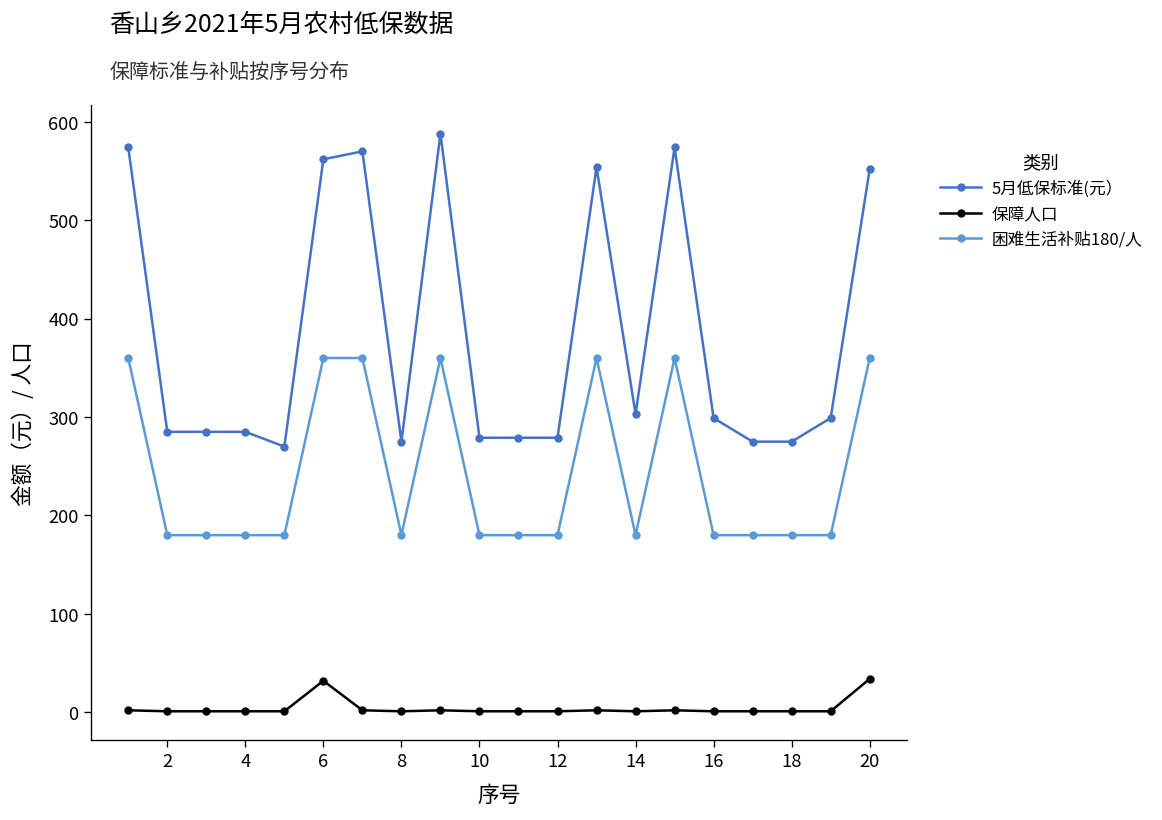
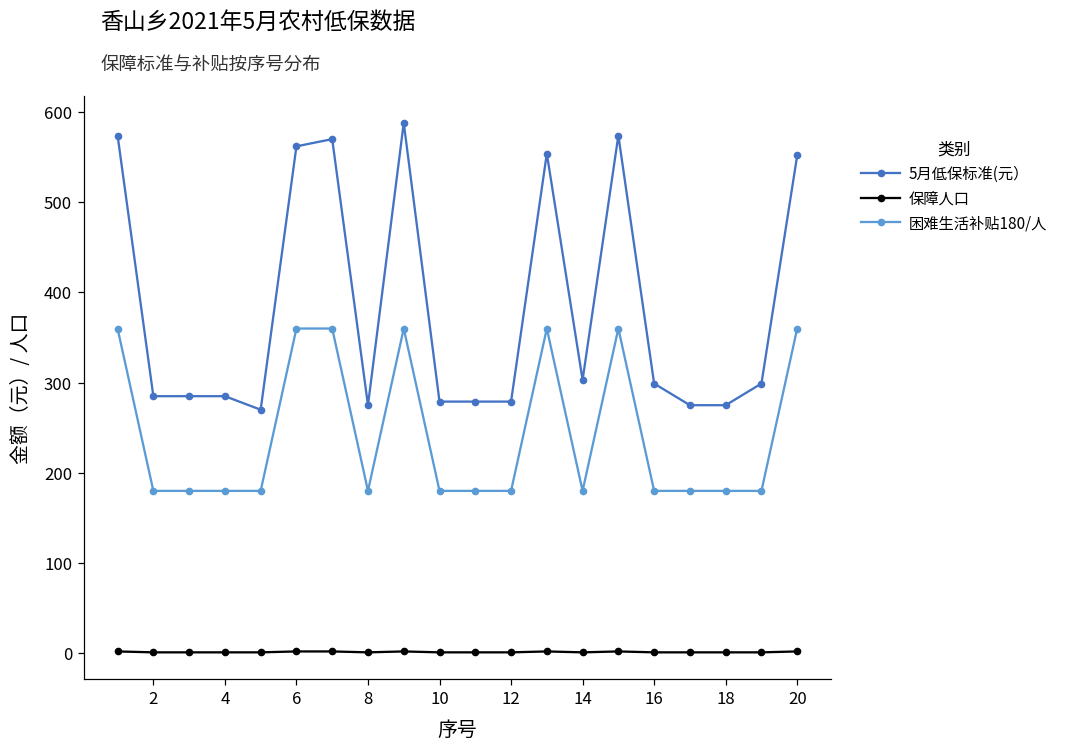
  {
    "保障人口": {
      "2": 0,
      "4": 0,
-     "6": 30,
+     "6": 0,
      "8": 0,
      "10": 0,
      "12": 0,
      "14": 0,
      "16": 0,
      "18": 0,
-     "20": 30
+     "20": 0
    }
  }
